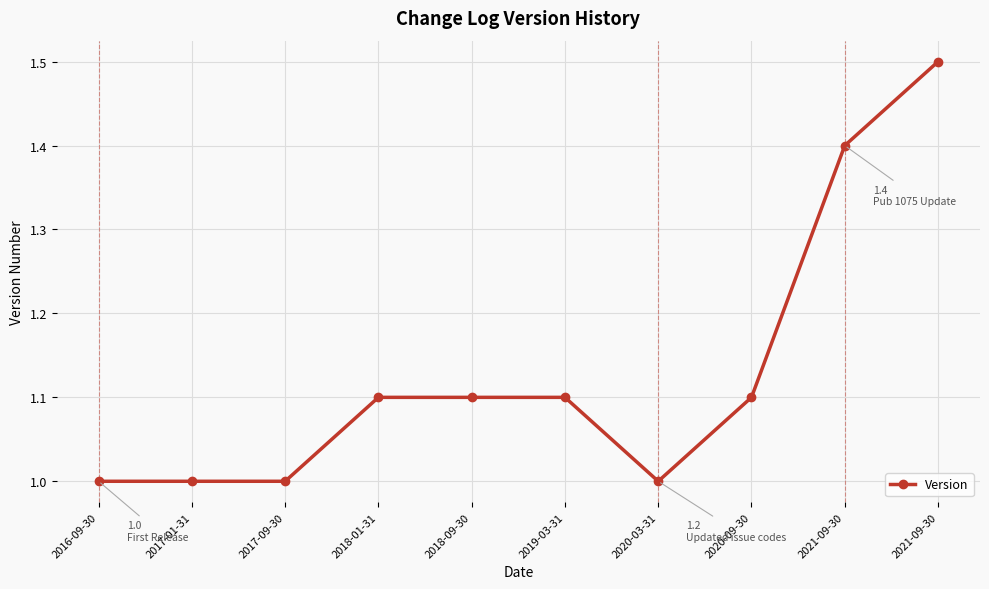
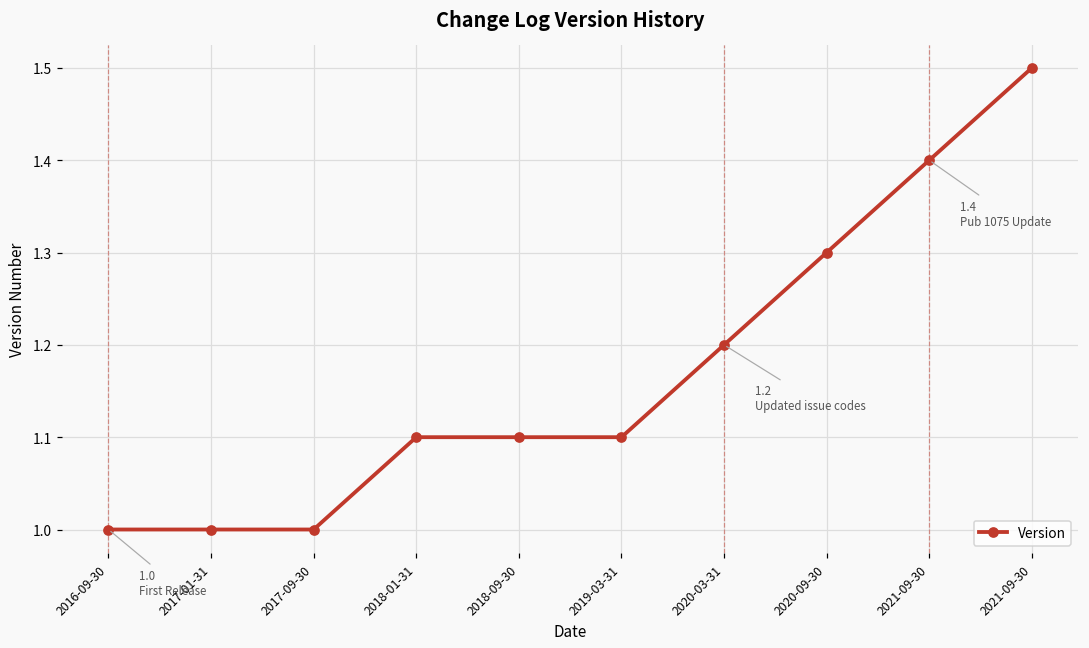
  {
    "2017-01-31": 1.0,
    "2017-09-30": 1.0,
    "2018-01-31": 1.1,
    "2018-09-30": 1.1,
    "2019-03-31": 1.1,
-   "2020-03-31": 1.0,
-   "2020-09-30": 1.1
+   "2020-03-31": 1.2,
+   "2020-09-30": 1.3
  }
